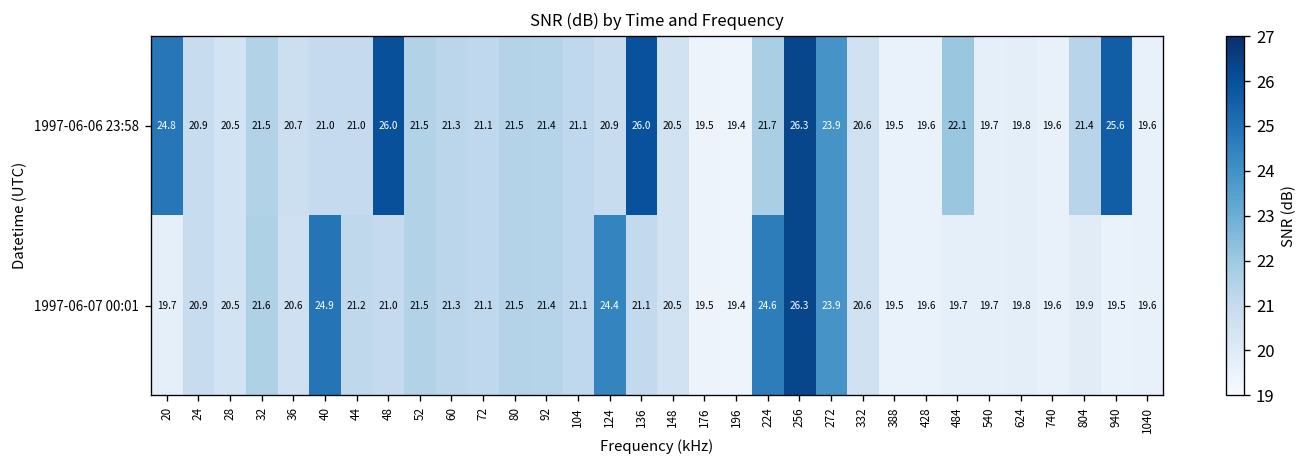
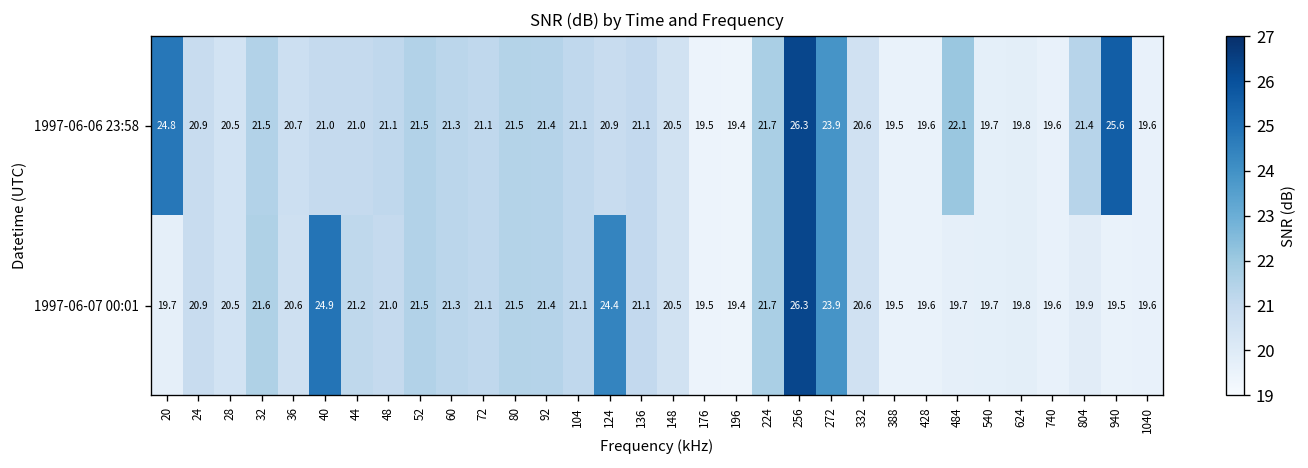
  {
    "1997-06-06 23:58": {
      "20": 24.8,
      "24": 20.9,
      "28": 20.5,
      "32": 21.5,
      "36": 20.7,
      "40": 21.0,
      "44": 21.0,
-     "48": 26.0,
+     "48": 21.1,
      "52": 21.5,
      "60": 21.3,
      "72": 21.1,
      "80": 21.5,
      "92": 21.4,
      "104": 21.1,
      "124": 20.9,
-     "136": 26.0,
+     "136": 21.1,
      "148": 20.5,
      "176": 19.5,
      "196": 19.4,
      "224": 21.7,
      "256": 26.3,
      "272": 23.9,
      "332": 20.6,
      "388": 19.5,
      "428": 19.6,
      "484": 22.1,
      "540": 19.7,
      "624": 19.8,
      "740": 19.6,
      "804": 21.4,
      "940": 25.6,
      "1040": 19.6
    },
    "1997-06-07 00:01": {
      "20": 19.7,
      "24": 20.9,
      "28": 20.5,
      "32": 21.6,
      "36": 20.6,
      "40": 24.9,
      "44": 21.2,
      "48": 21.0,
      "52": 21.5,
      "60": 21.3,
      "72": 21.1,
      "80": 21.5,
      "92": 21.4,
      "104": 21.1,
      "124": 24.4,
      "136": 21.1,
      "148": 20.5,
      "176": 19.5,
      "196": 19.4,
-     "224": 24.6,
+     "224": 21.7,
      "256": 26.3,
      "272": 23.9,
      "332": 20.6,
      "388": 19.5,
      "428": 19.6,
      "484": 19.7,
      "540": 19.7,
      "624": 19.8,
      "740": 19.6,
      "804": 19.9,
      "940": 19.5,
      "1040": 19.6
    }
  }
